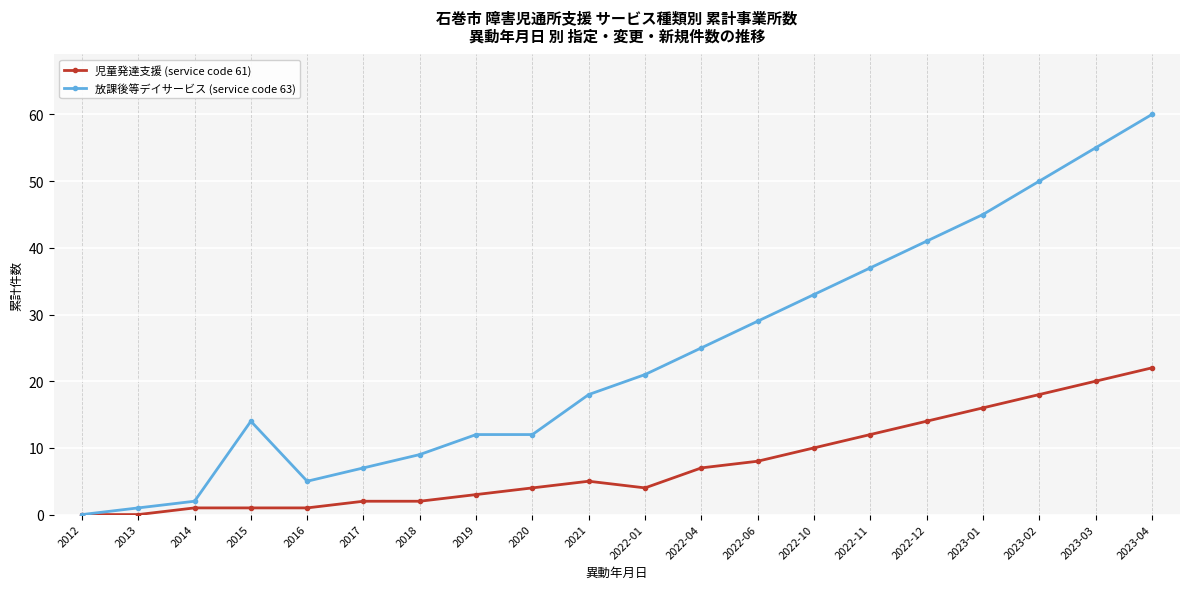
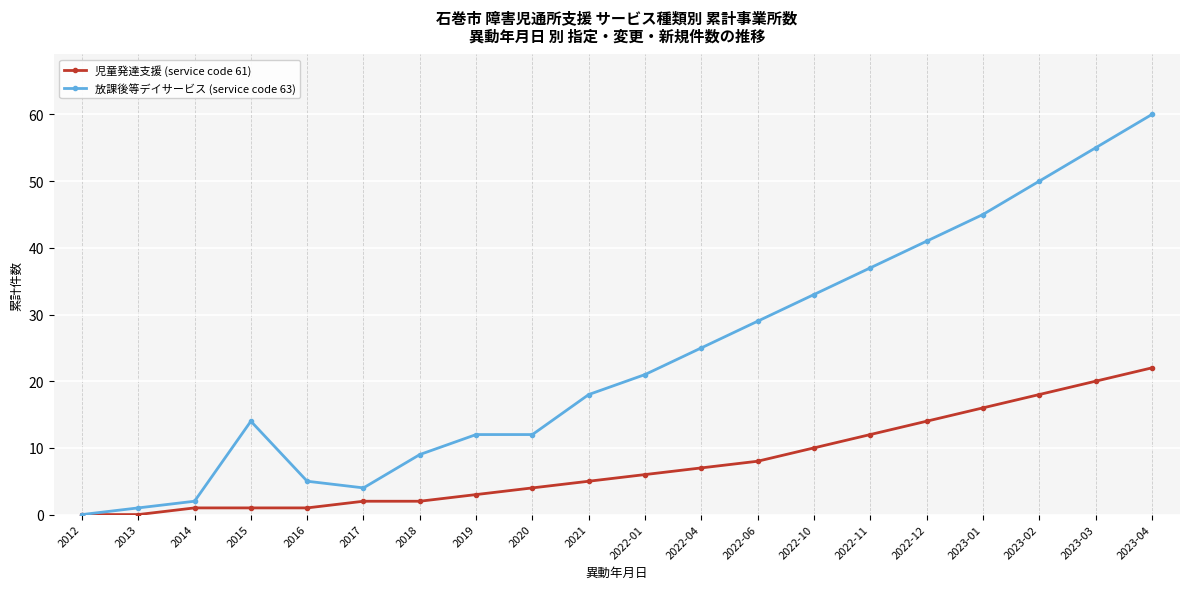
  {
    "児童発達支援 (service code 61)": {
      "2013": 0,
      "2014": 1,
      "2015": 1,
      "2016": 1,
      "2017": 2,
      "2018": 2,
      "2019": 3,
      "2020": 4,
      "2021": 5,
-     "2022-01": 4,
+     "2022-01": 6,
      "2022-04": 7,
      "2022-06": 8,
      "2022-10": 10,
      "2022-11": 12,
      "2022-12": 14,
      "2023-01": 16,
      "2023-02": 18,
      "2023-03": 20,
      "2023-04": 22
    },
    "放課後等デイサービス (service code 63)": {
      "2013": 1,
      "2014": 2,
      "2015": 14,
      "2016": 5,
-     "2017": 7,
+     "2017": 4,
      "2018": 9,
      "2019": 12,
      "2020": 12,
      "2021": 18,
      "2022-01": 21,
      "2022-04": 25,
      "2022-06": 29,
      "2022-10": 33,
      "2022-11": 37,
      "2022-12": 41,
      "2023-01": 45,
      "2023-02": 50,
      "2023-03": 55,
      "2023-04": 60
    }
  }
